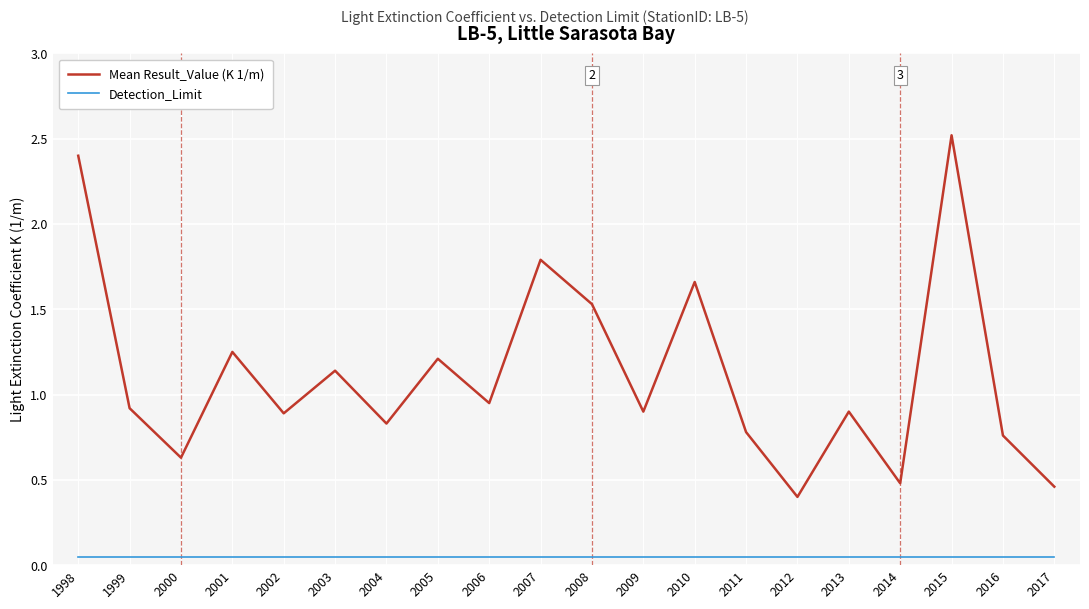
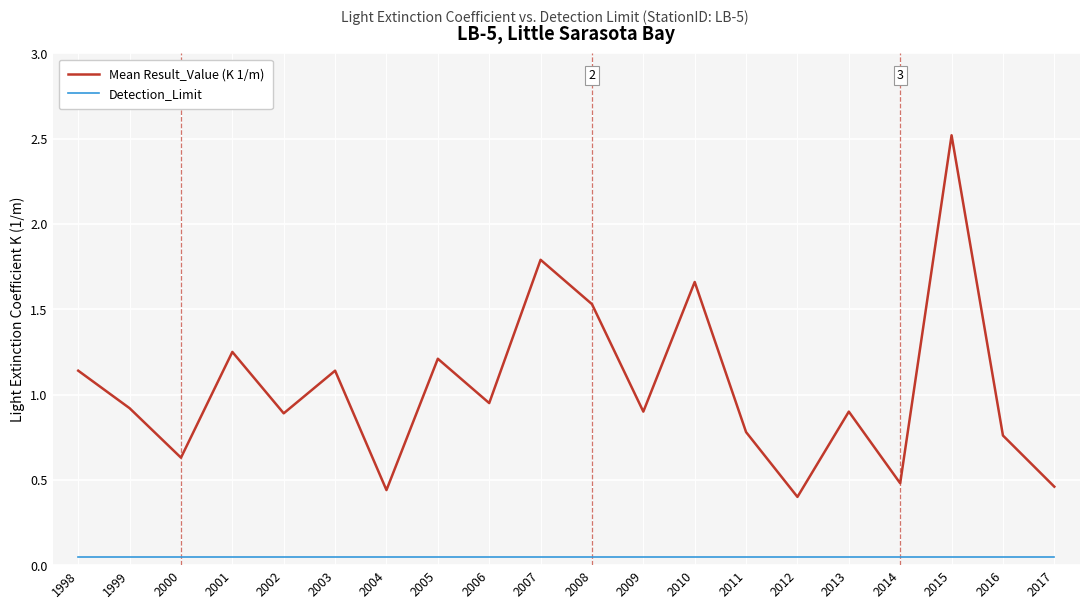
  {
    "Mean Result_Value (K 1/m)": {
-     "1998": 2.40,
+     "1998": 1.14,
      "1999": 0.92,
      "2000": 0.63,
      "2001": 1.25,
      "2002": 0.89,
      "2003": 1.14,
-     "2004": 0.83,
+     "2004": 0.44,
      "2005": 1.21,
      "2006": 0.95,
      "2007": 1.79,
      "2008": 1.53,
      "2009": 0.90,
      "2010": 1.66,
      "2011": 0.78,
      "2012": 0.40,
      "2013": 0.90,
      "2014": 0.48,
      "2015": 2.52,
      "2016": 0.76,
      "2017": 0.46
    },
    "Detection_Limit": {
      "1998": 0.05,
      "1999": 0.05,
      "2000": 0.05,
      "2001": 0.05,
      "2002": 0.05,
      "2003": 0.05,
      "2004": 0.05,
      "2005": 0.05,
      "2006": 0.05,
      "2007": 0.05,
      "2008": 0.05,
      "2009": 0.05,
      "2010": 0.05,
      "2011": 0.05,
      "2012": 0.05,
      "2013": 0.05,
      "2014": 0.05,
      "2015": 0.05,
      "2016": 0.05,
      "2017": 0.05
    }
  }
